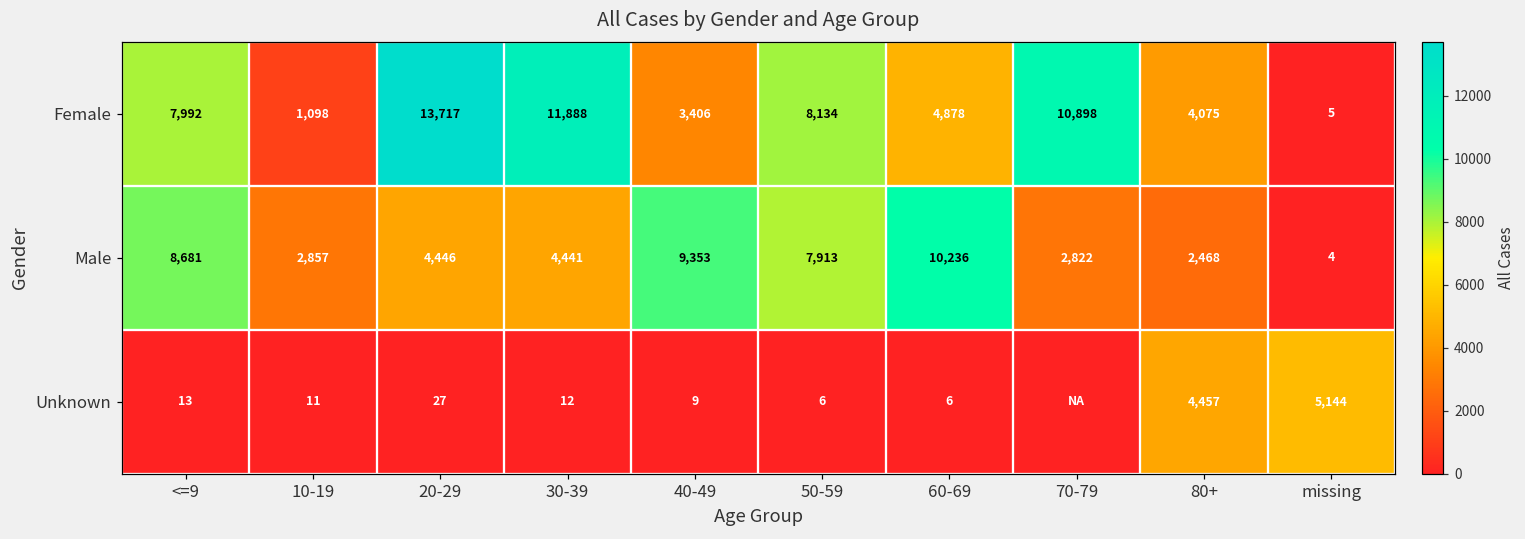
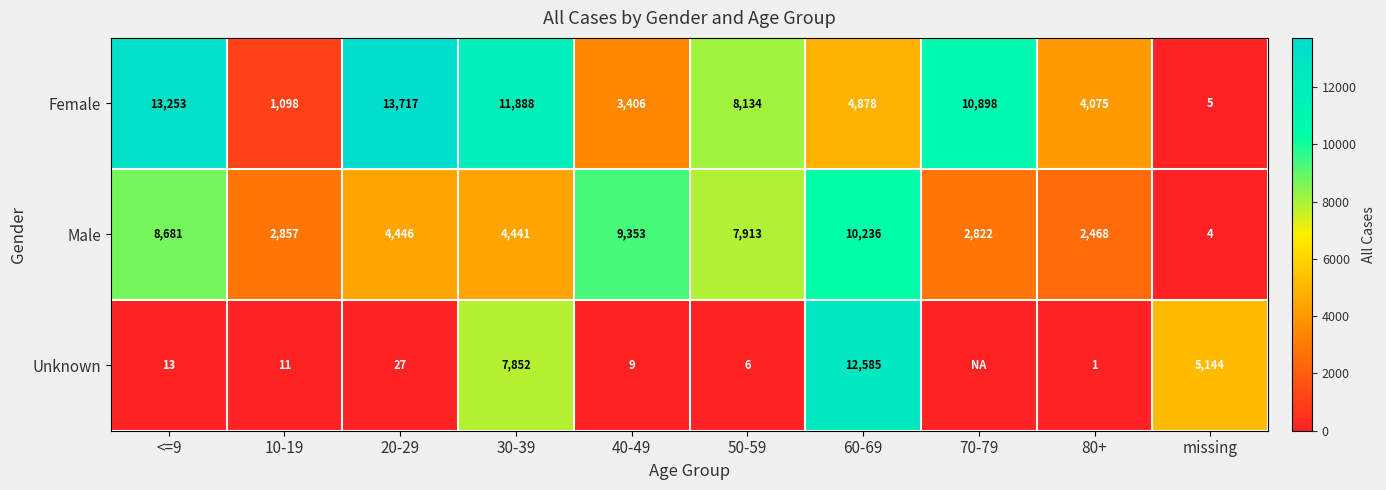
  {
    "Female": {
-     "<=9": "7,992",
+     "<=9": "13,253",
      "10-19": "1,098",
      "20-29": "13,717",
      "30-39": "11,888",
      "40-49": "3,406",
      "50-59": "8,134",
      "60-69": "4,878",
      "70-79": "10,898",
      "80+": "4,075",
      "missing": "5"
    },
    "Male": {
      "<=9": "8,681",
      "10-19": "2,857",
      "20-29": "4,446",
      "30-39": "4,441",
      "40-49": "9,353",
      "50-59": "7,913",
      "60-69": "10,236",
      "70-79": "2,822",
      "80+": "2,468",
      "missing": "4"
    },
    "Unknown": {
      "<=9": "13",
      "10-19": "11",
      "20-29": "27",
-     "30-39": "12",
+     "30-39": "7,852",
      "40-49": "9",
      "50-59": "6",
-     "60-69": "6",
-     "80+": "4,457",
+     "60-69": "12,585",
+     "80+": "1",
      "missing": "5,144"
    }
  }
